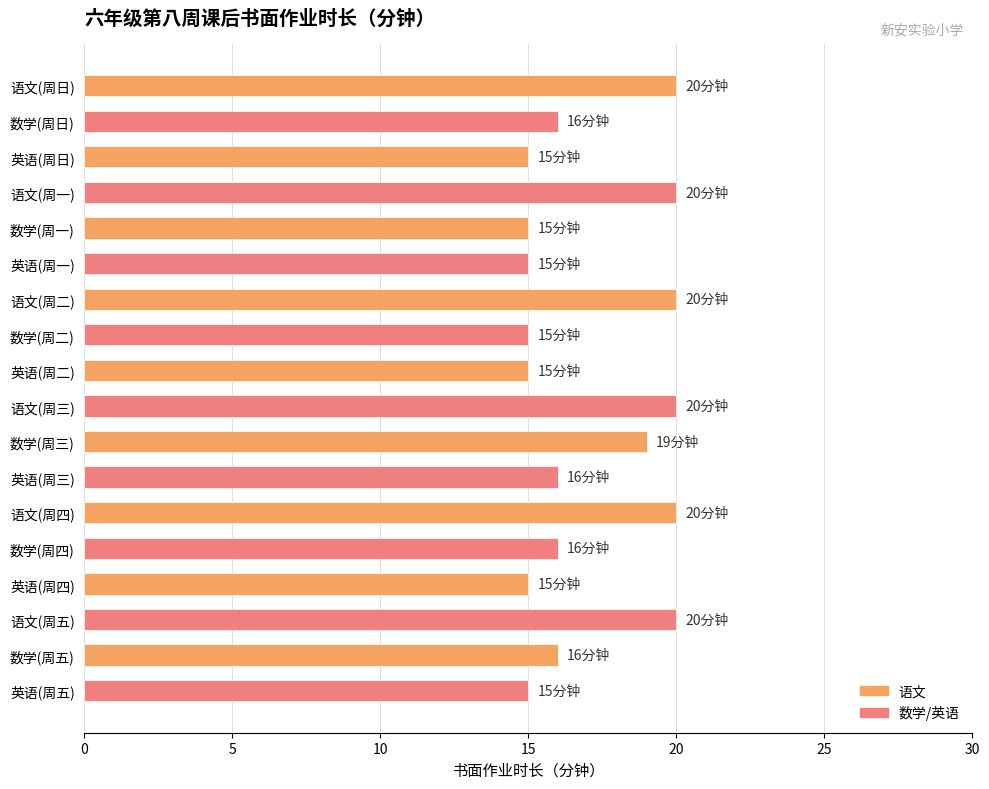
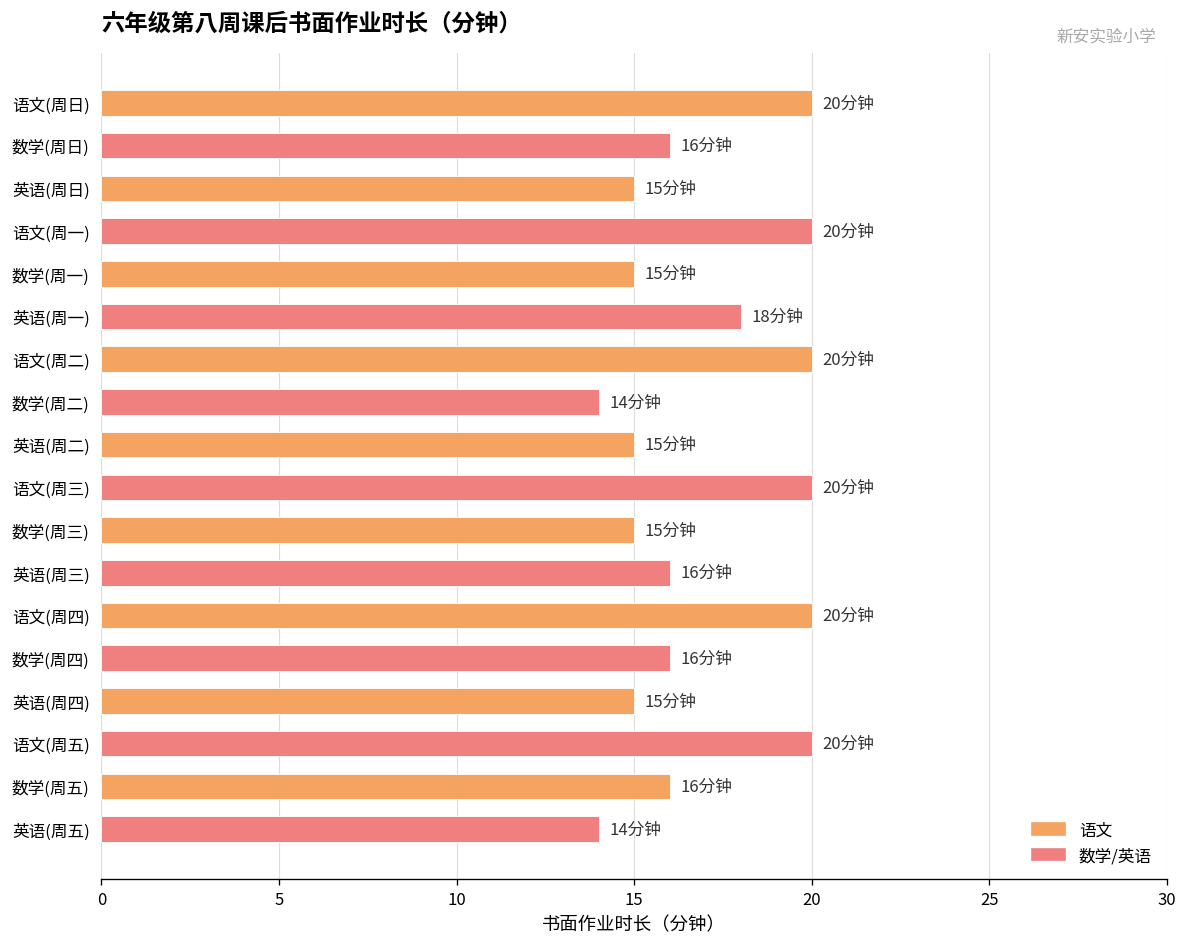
  {
    "语文(周日)": 20,
    "数学(周日)": 16,
    "英语(周日)": 15,
    "语文(周一)": 20,
    "数学(周一)": 15,
-   "英语(周一)": 15,
+   "英语(周一)": 18,
    "语文(周二)": 20,
-   "数学(周二)": 15,
+   "数学(周二)": 14,
    "英语(周二)": 15,
    "语文(周三)": 20,
-   "数学(周三)": 19,
+   "数学(周三)": 15,
    "英语(周三)": 16,
    "语文(周四)": 20,
    "数学(周四)": 16,
    "英语(周四)": 15,
    "语文(周五)": 20,
    "数学(周五)": 16,
-   "英语(周五)": 15
+   "英语(周五)": 14
  }
